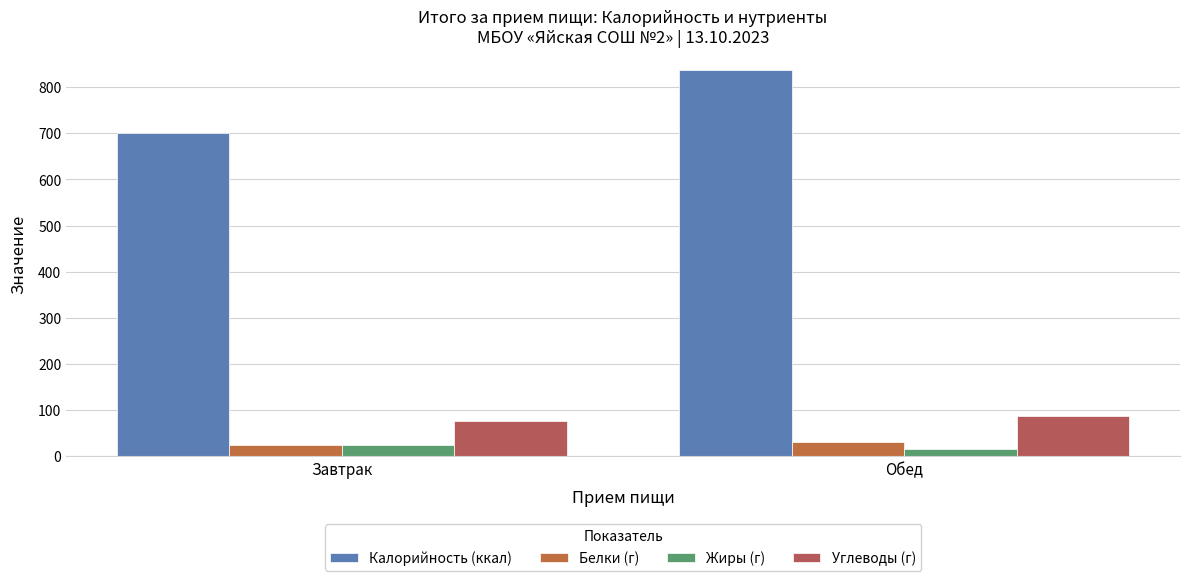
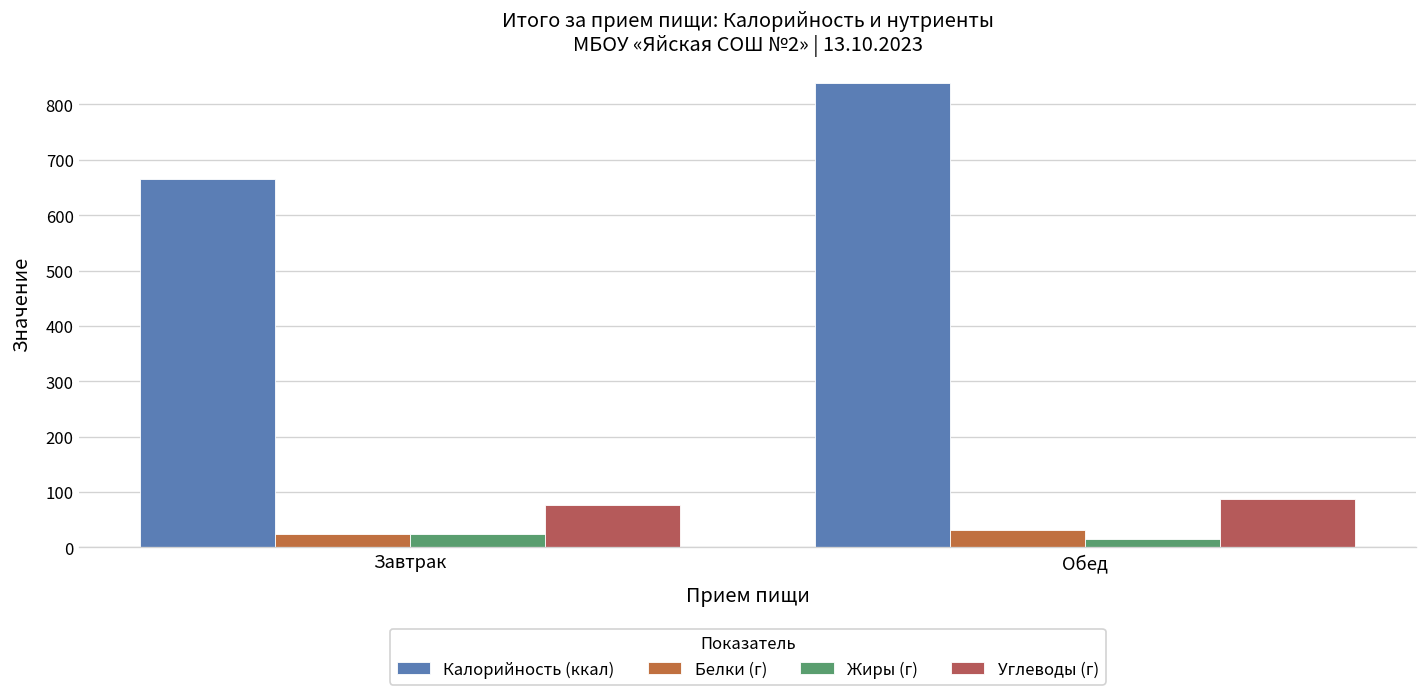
  {
    "Калорийность (ккал)": {
-     "Завтрак": 700,
+     "Завтрак": 670,
      "Обед": 840
    },
    "Жиры (г)": {
      "Завтрак": 30,
      "Обед": 20
    }
  }
